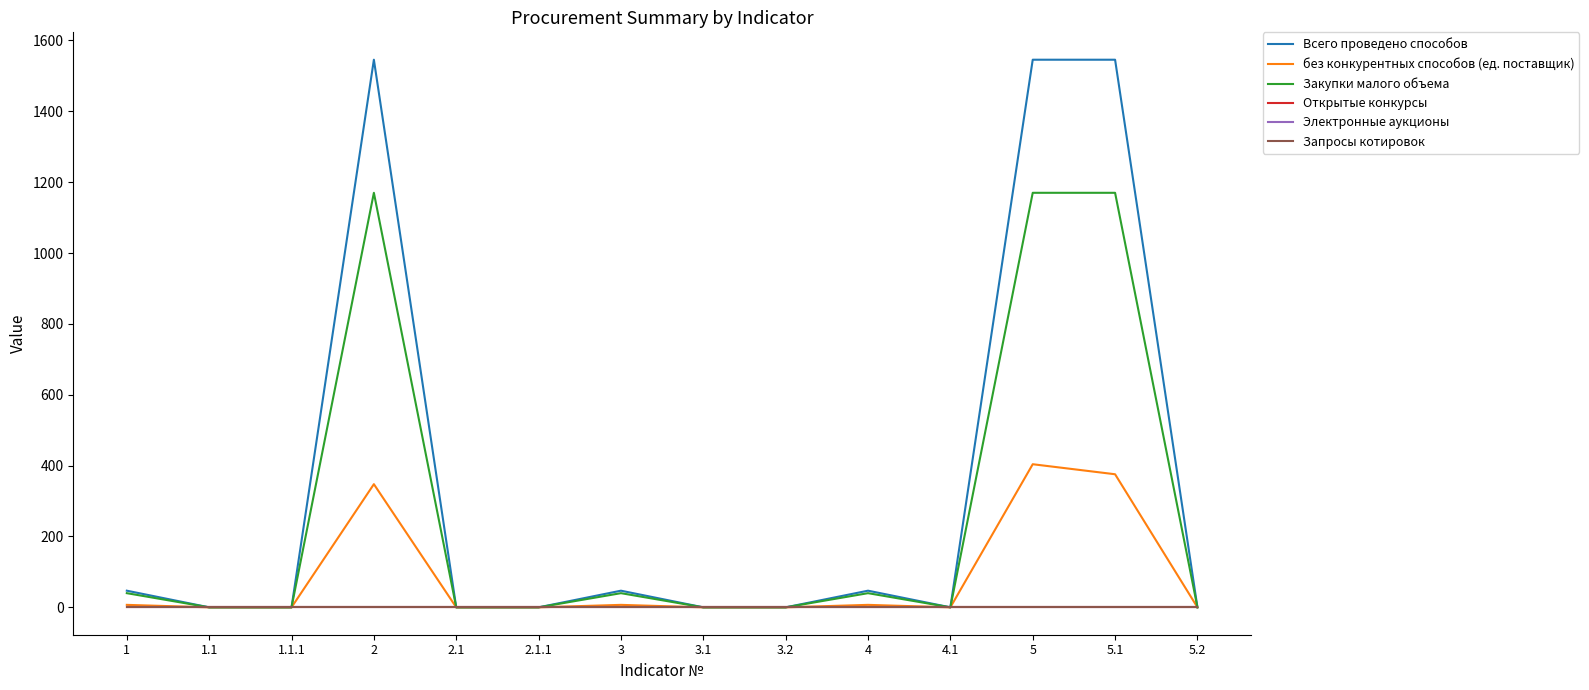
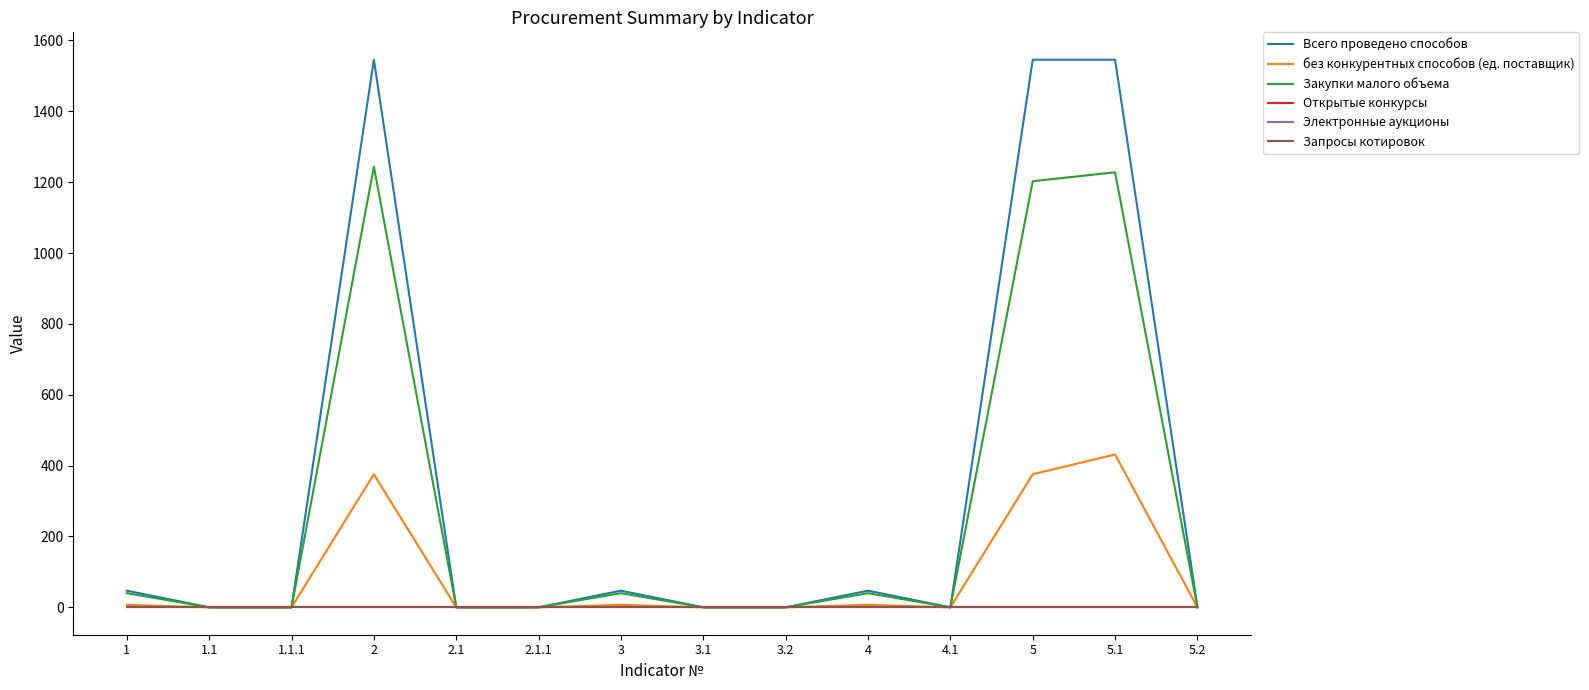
  {
    "Всего проведено способов": {
      "2": 1550,
      "5": 1550,
      "5.1": 1550
    },
    "без конкурентных способов (ед. поставщик)": {
-     "2": 350,
-     "5": 400,
-     "5.1": 380
+     "2": 380,
+     "5": 380,
+     "5.1": 430
    },
    "Закупки малого объема": {
-     "2": 1170,
-     "5": 1170,
-     "5.1": 1170
+     "2": 1240,
+     "5": 1200,
+     "5.1": 1230
    },
    "Запросы котировок": {
      "2": 0,
      "5": 0,
      "5.1": 0
    }
  }
